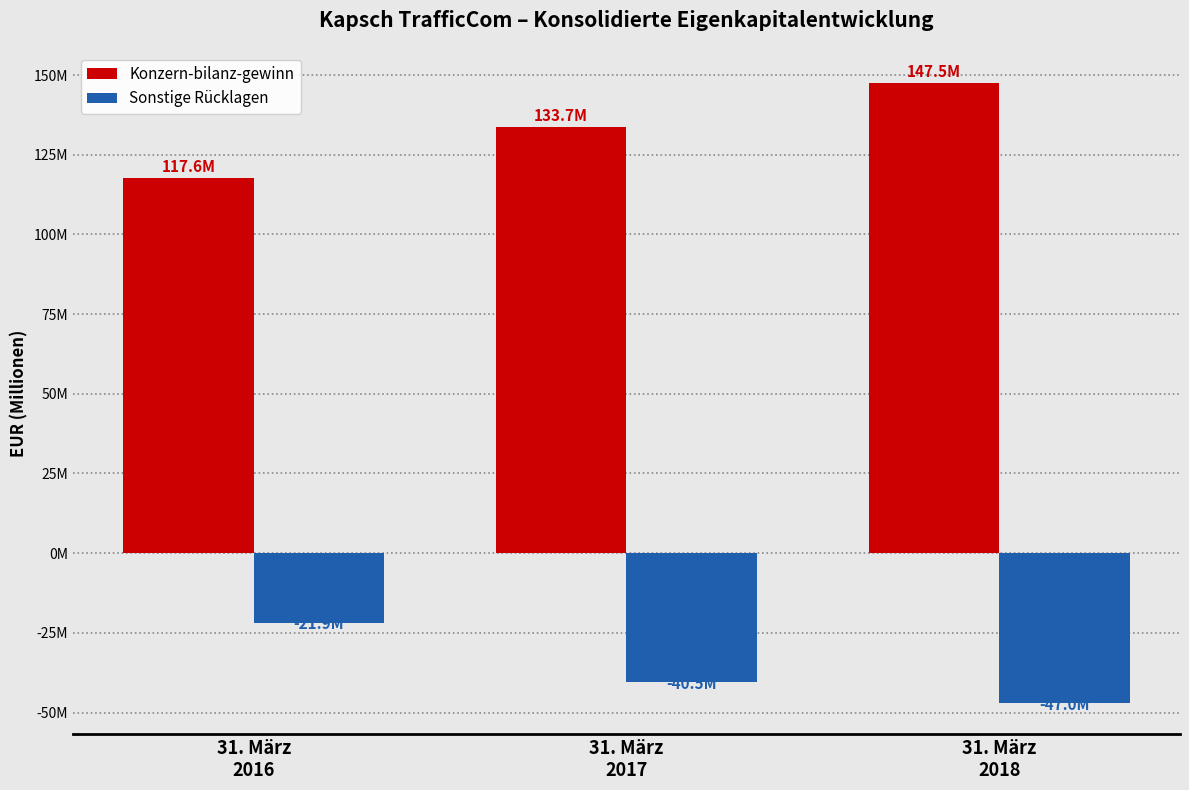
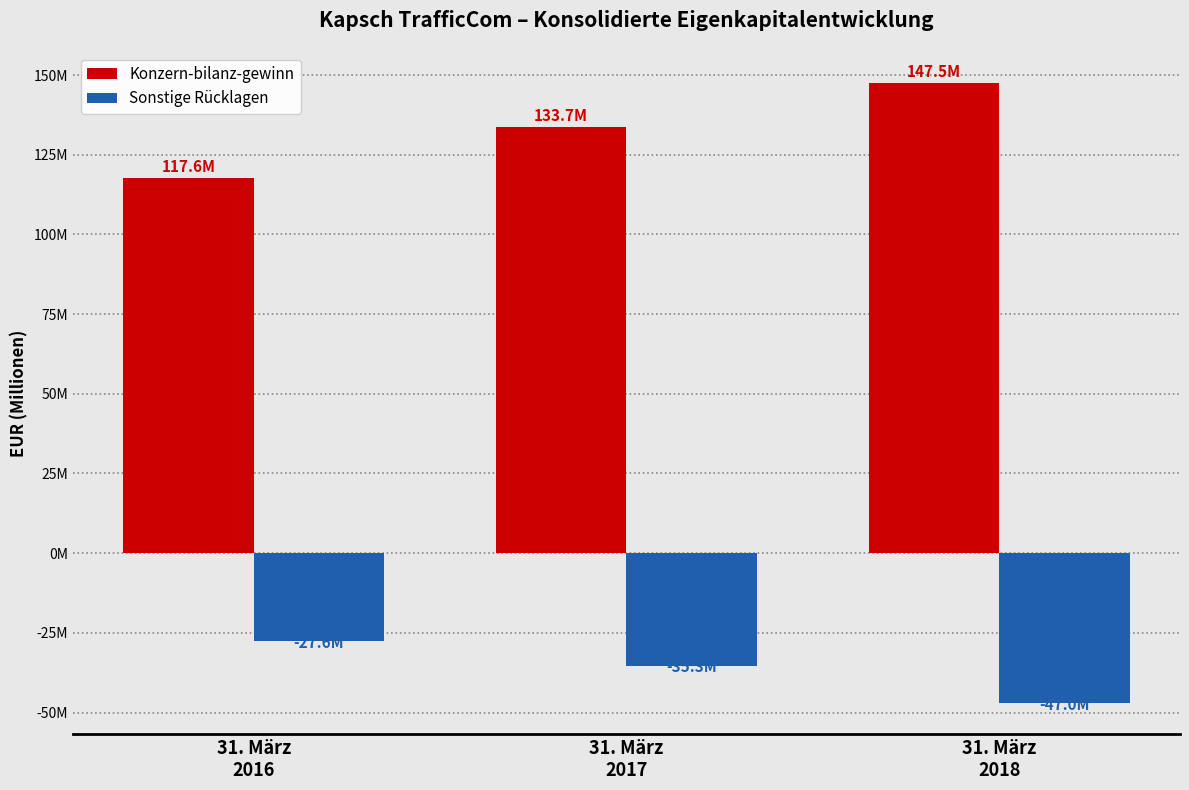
  {
    "Konzern-bilanz-gewinn": {
      "31. März 2016": "117.6M",
      "31. März 2017": "133.7M",
      "31. März 2018": "147.5M"
    },
    "Sonstige Rücklagen": {
-     "31. März 2016": "-21.9M",
-     "31. März 2017": "-40.5M",
+     "31. März 2016": "-27.6M",
+     "31. März 2017": "-35.3M",
      "31. März 2018": "-47.0M"
    }
  }
